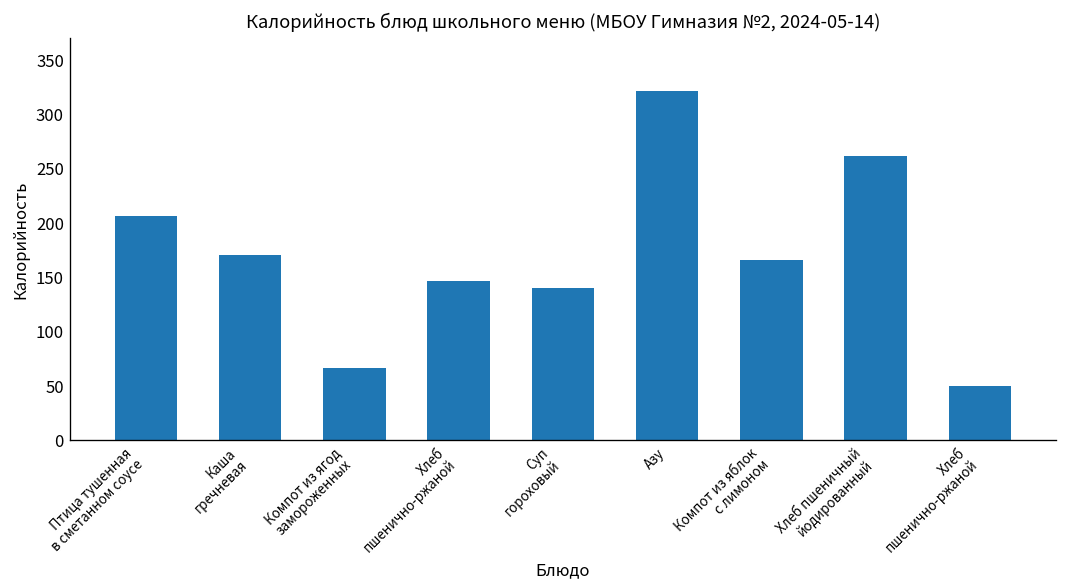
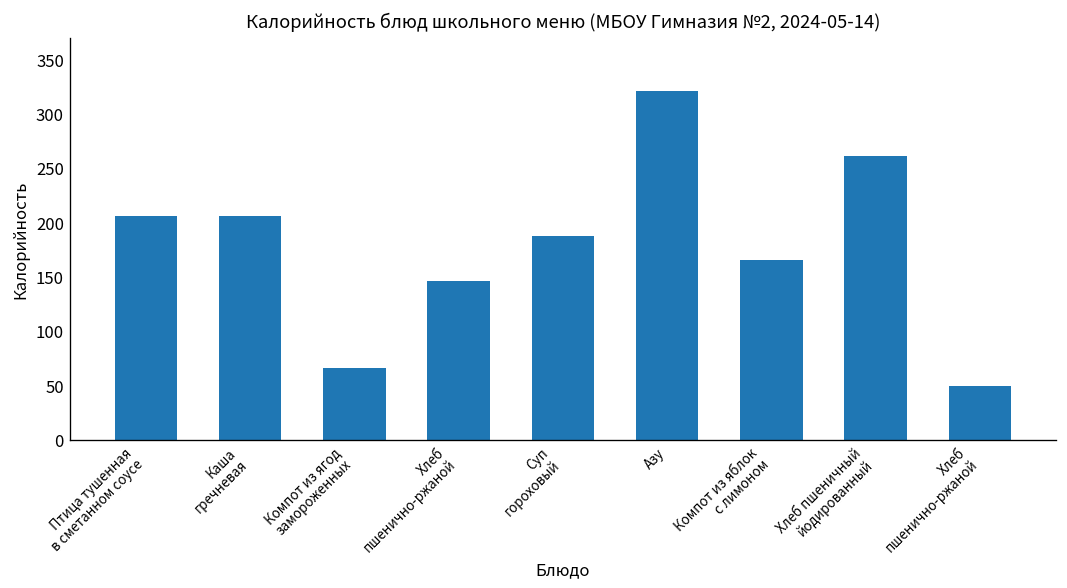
  {
    "Птица тушенная в сметанном соусе": 210,
-   "Каша гречневая": 170,
+   "Каша гречневая": 210,
    "Компот из ягод замороженных": 70,
-   "Суп гороховый": 140,
+   "Суп гороховый": 190,
    "Азу": 320,
    "Компот из яблок с лимоном": 170,
    "Хлеб пшеничный йодированный": 260
  }
